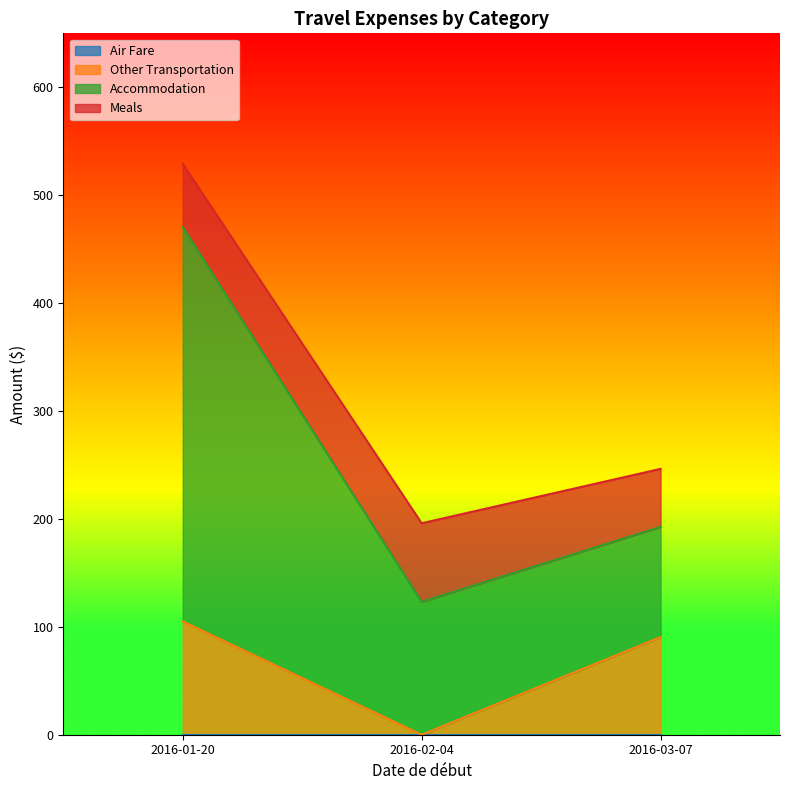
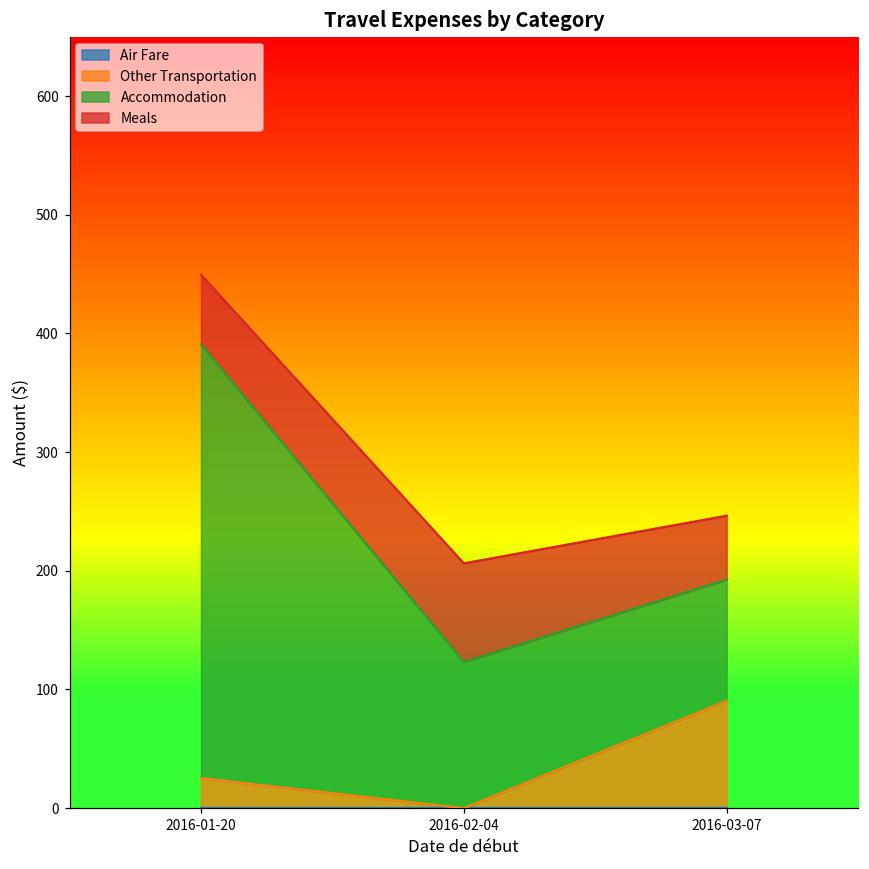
  {
    "Air Fare": {
      "2016-01-20": 0,
      "2016-03-07": 0
    },
    "Other Transportation": {
-     "2016-01-20": 105,
+     "2016-01-20": 25,
      "2016-03-07": 90
    },
    "Accommodation": {
      "2016-01-20": 365,
      "2016-02-04": 123,
      "2016-03-07": 102
    },
    "Meals": {
      "2016-01-20": 59,
-     "2016-02-04": 73,
+     "2016-02-04": 83,
      "2016-03-07": 54
    }
  }
